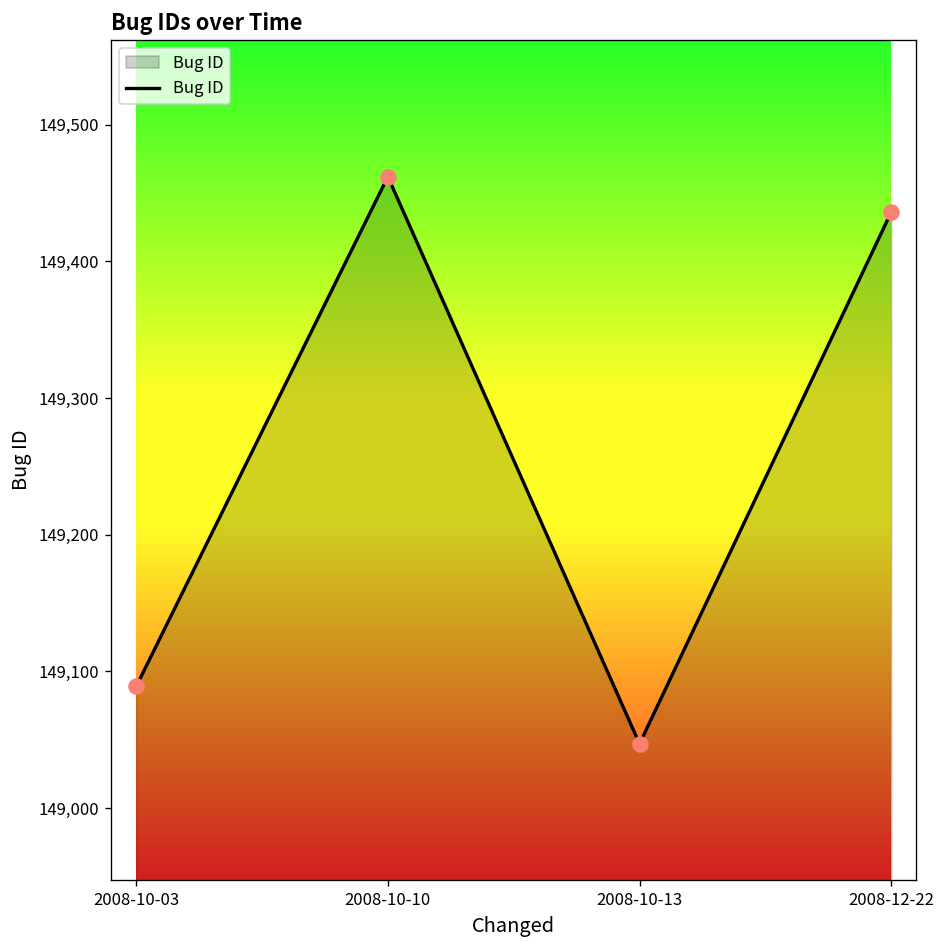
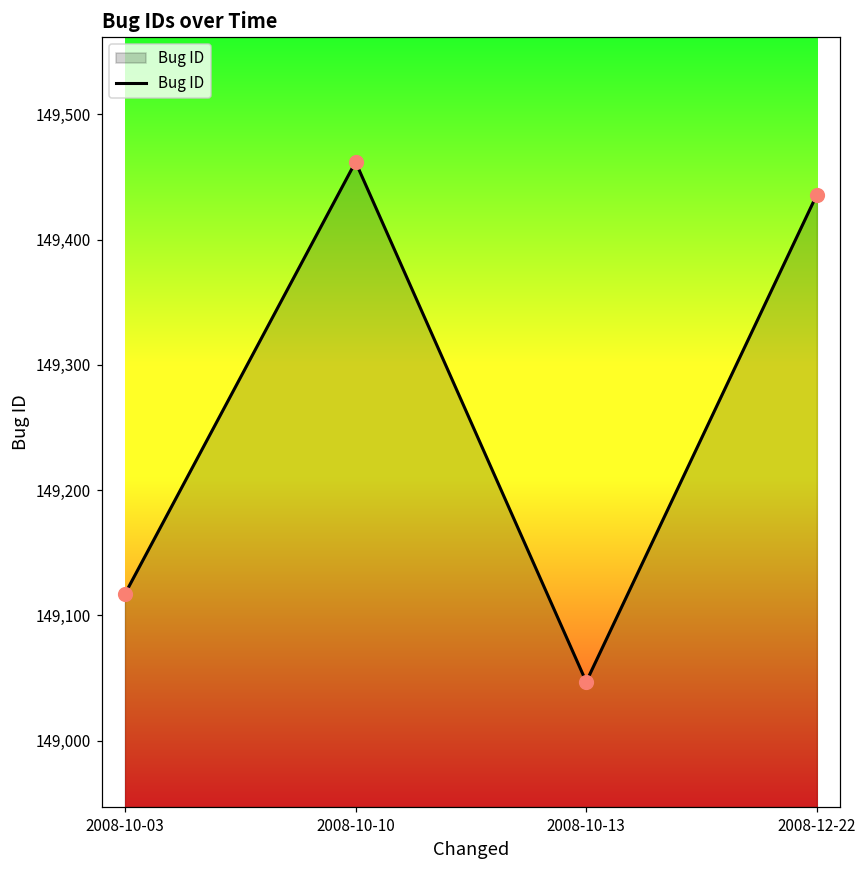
  {
-   "2008-10-03": "149,089",
+   "2008-10-03": "149,117",
    "2008-10-10": "149,462",
    "2008-10-13": "149,047",
    "2008-12-22": "149,436"
  }
